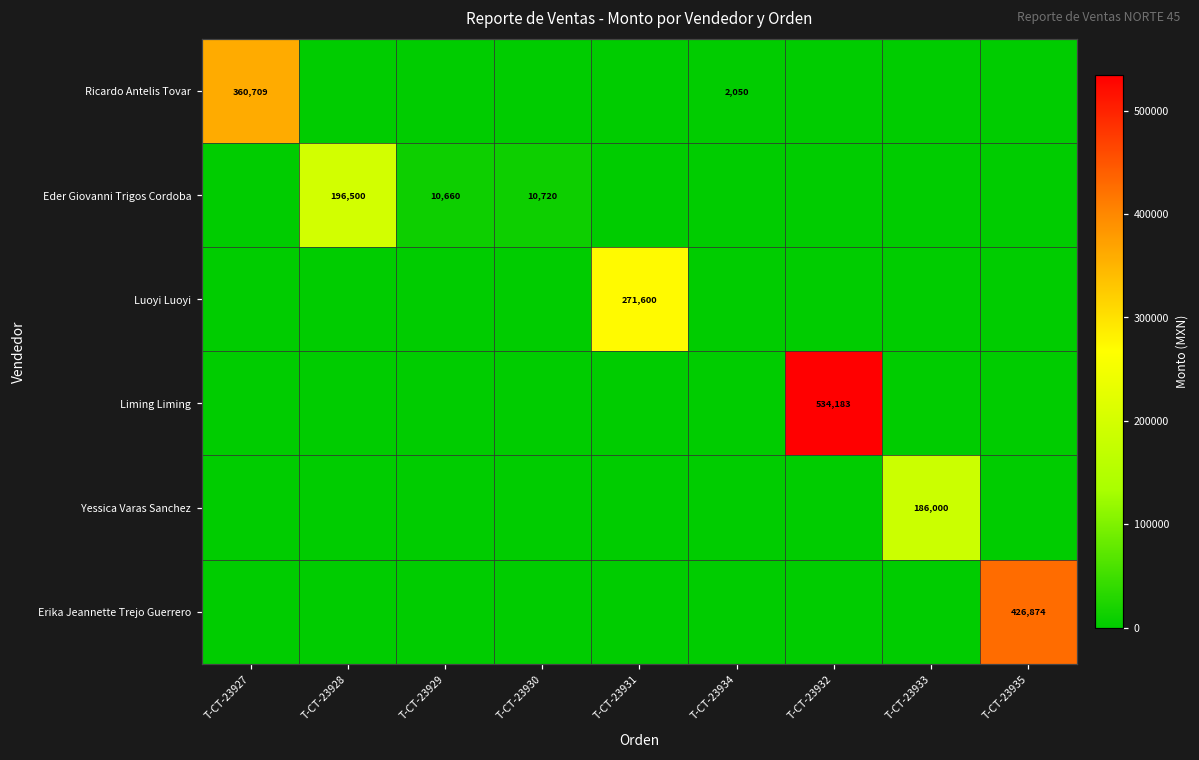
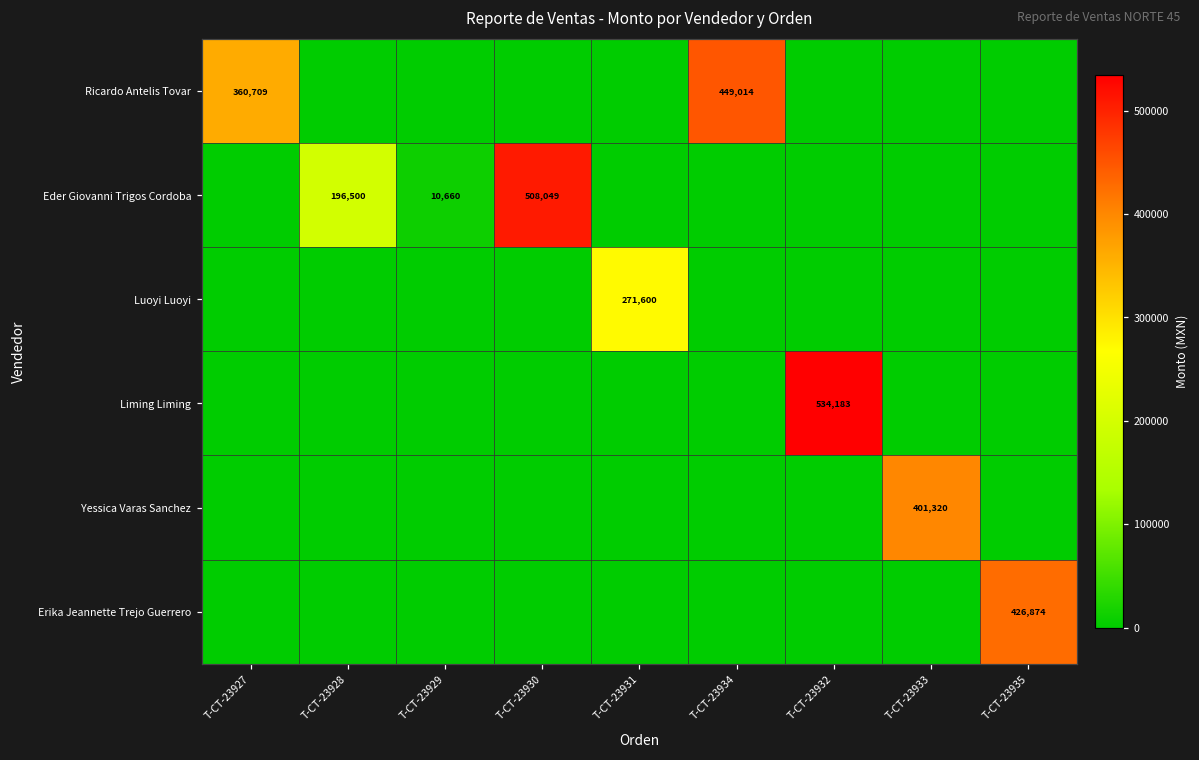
  {
    "Ricardo Antelis Tovar": {
      "T-CT-23927": "360,709",
-     "T-CT-23934": "2,050"
+     "T-CT-23934": "449,014"
    },
    "Eder Giovanni Trigos Cordoba": {
      "T-CT-23928": "196,500",
      "T-CT-23929": "10,660",
-     "T-CT-23930": "10,720"
+     "T-CT-23930": "508,049"
    },
    "Luoyi Luoyi": {
      "T-CT-23931": "271,600"
    },
    "Liming Liming": {
      "T-CT-23932": "534,183"
    },
    "Yessica Varas Sanchez": {
-     "T-CT-23933": "186,000"
+     "T-CT-23933": "401,320"
    },
    "Erika Jeannette Trejo Guerrero": {
      "T-CT-23935": "426,874"
    }
  }
